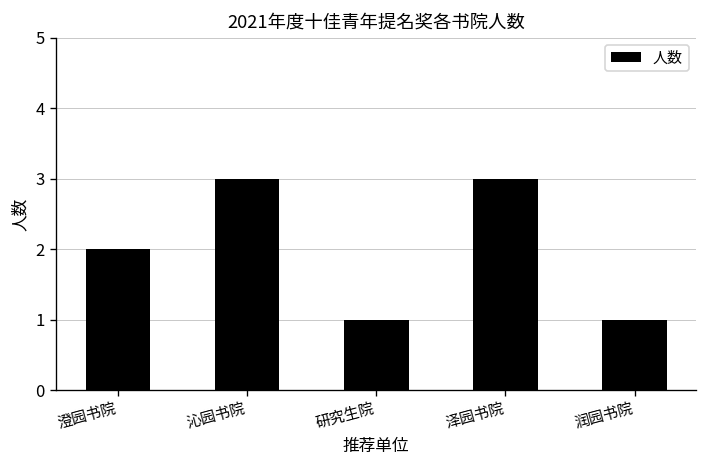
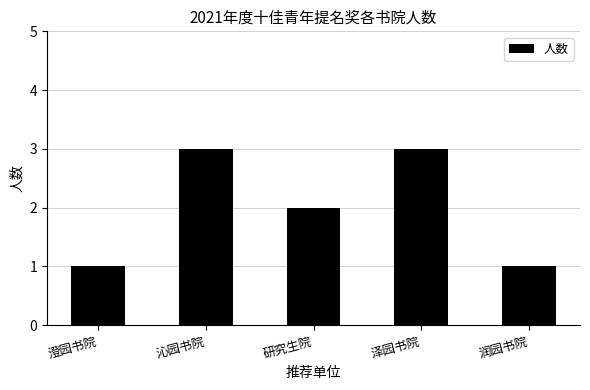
  {
-   "澄园书院": 2,
+   "澄园书院": 1,
    "沁园书院": 3,
-   "研究生院": 1,
+   "研究生院": 2,
    "泽园书院": 3,
    "润园书院": 1
  }
